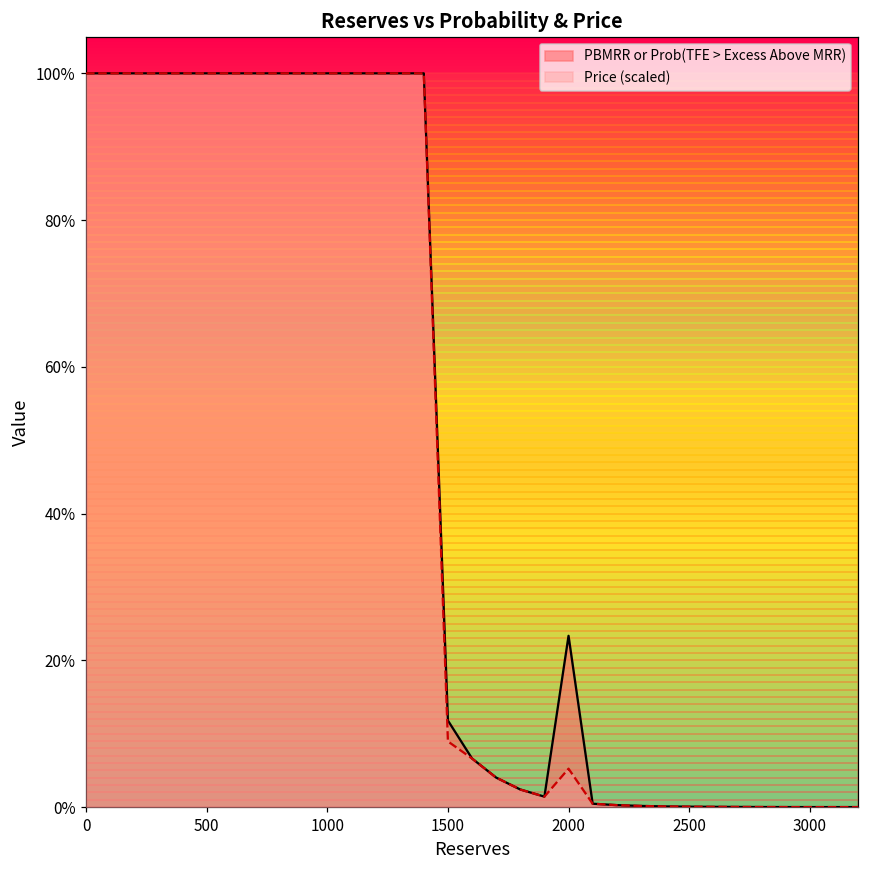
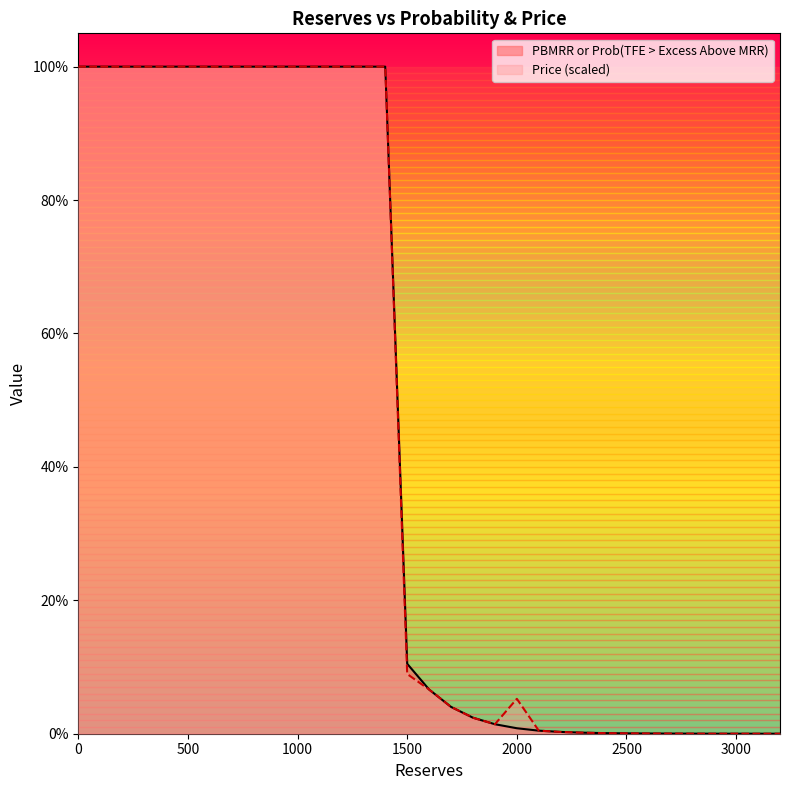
  {
    "PBMRR or Prob(TFE > Excess Above MRR)": {
-     "1500": "12%",
-     "2000": "23%"
+     "1500": "10%",
+     "2000": "1%"
    },
    "Price (scaled)": {
      "1500": "9%",
      "2000": "5%"
    }
  }
